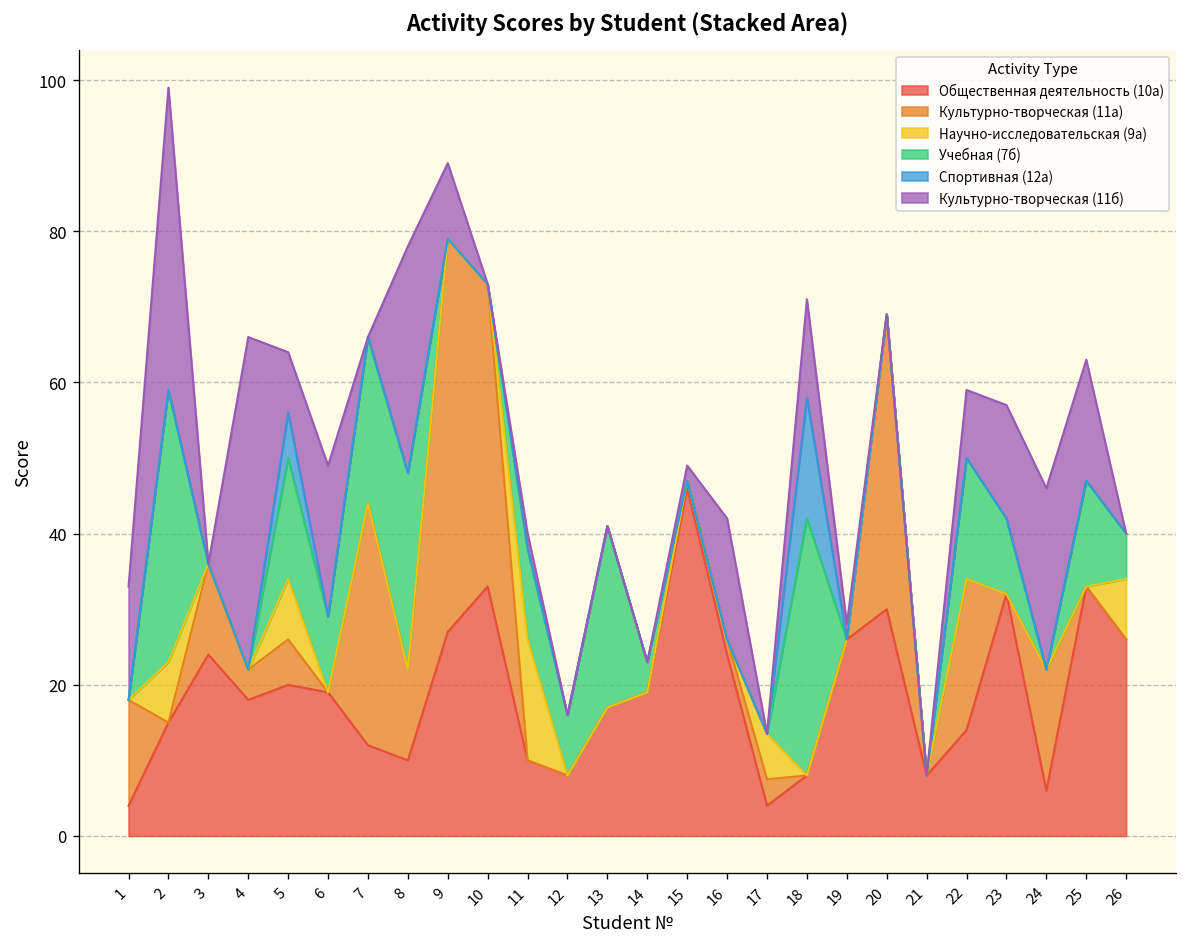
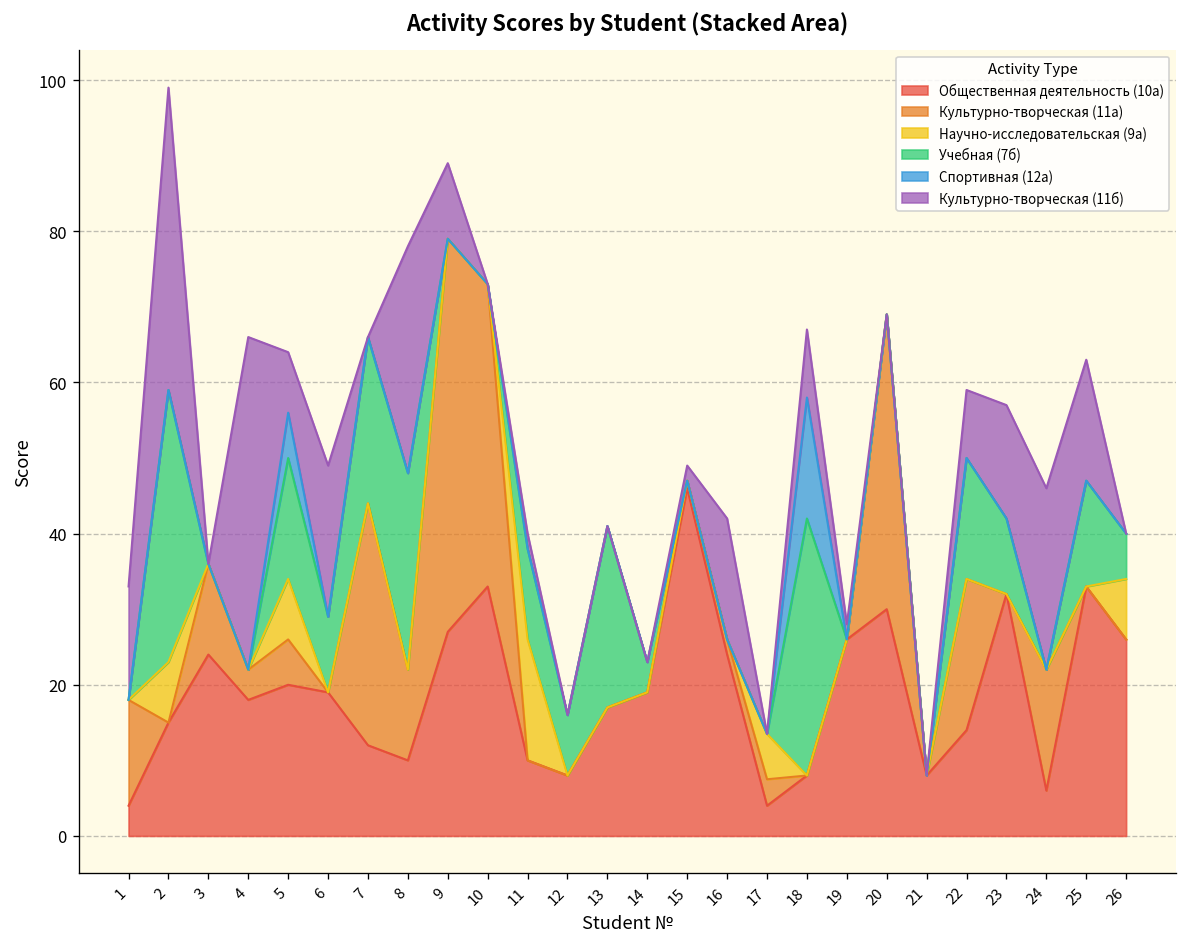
  {
    "Научно-исследовательская (9а)": {
      "2": 8,
      "5": 8,
      "11": 16,
      "26": 8
    },
    "Учебная (7б)": {
      "5": 16,
      "18": 34
    },
    "Спортивная (12а)": {
      "5": 6,
      "18": 16
    },
    "Культурно-творческая (11б)": {
      "1": 15,
      "2": 40,
      "4": 44,
      "5": 8,
      "6": 20,
      "8": 30,
      "9": 10,
      "11": 2,
      "15": 2,
      "16": 16,
-     "18": 13,
+     "18": 9,
      "19": 2,
      "22": 9,
      "23": 15,
      "24": 24,
      "25": 16
    }
  }
